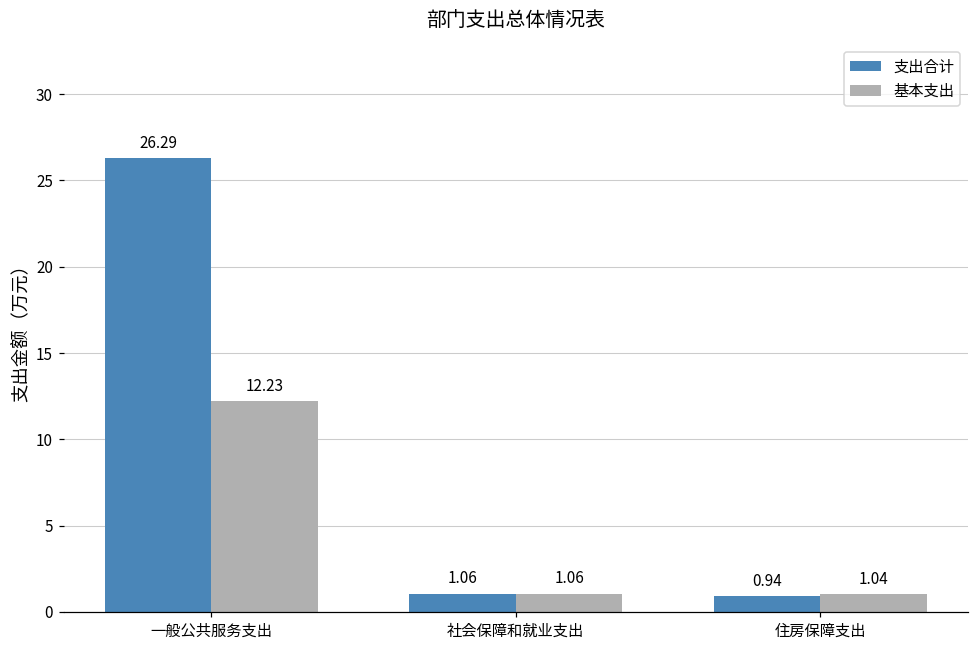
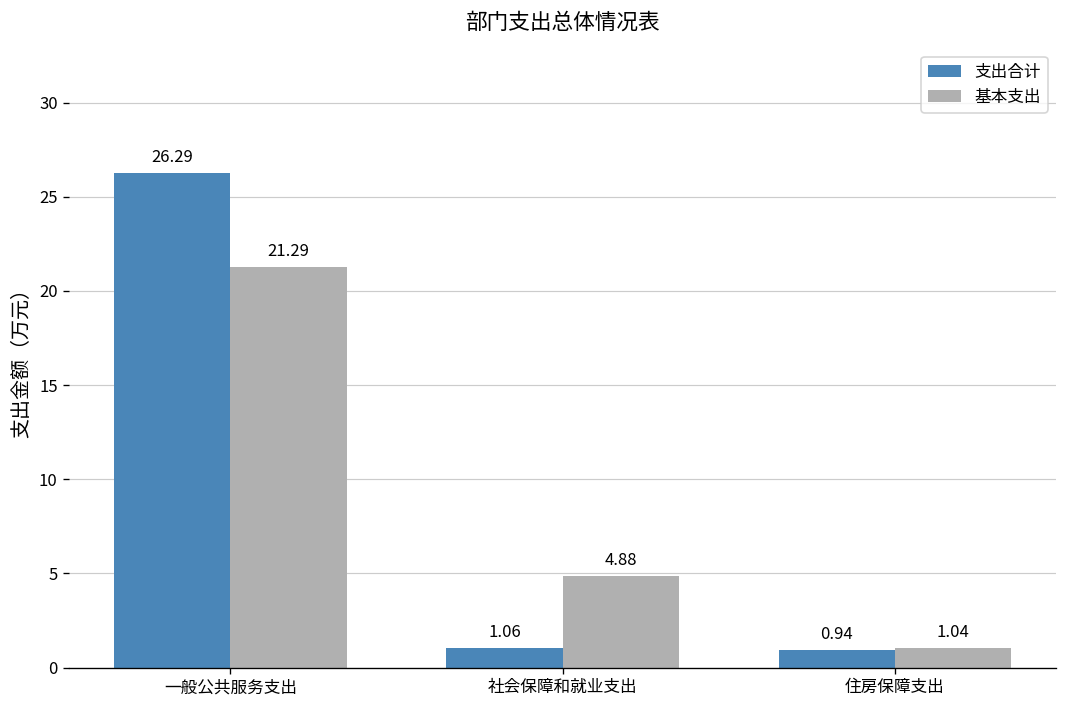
  {
    "支出合计": {
      "一般公共服务支出": 26.29,
      "社会保障和就业支出": 1.06,
      "住房保障支出": 0.94
    },
    "基本支出": {
-     "一般公共服务支出": 12.23,
-     "社会保障和就业支出": 1.06,
+     "一般公共服务支出": 21.29,
+     "社会保障和就业支出": 4.88,
      "住房保障支出": 1.04
    }
  }
